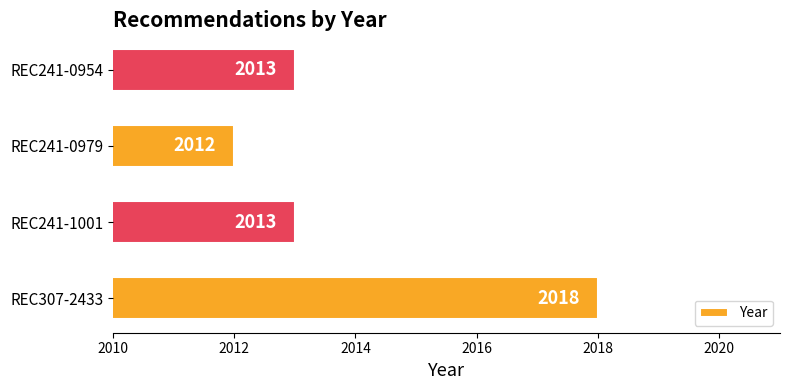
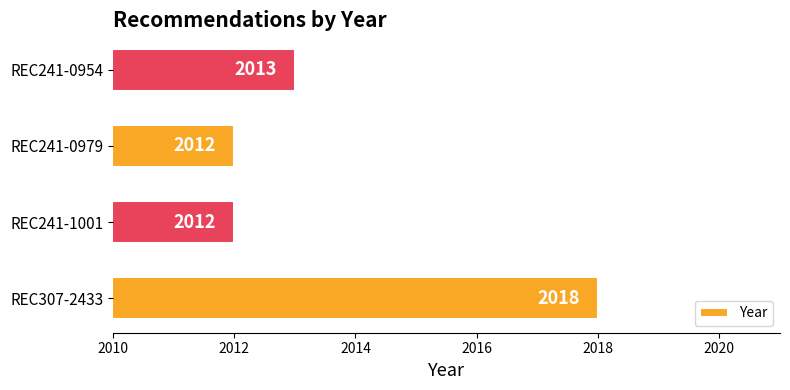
  {
    "REC241-0954": 2013,
    "REC241-0979": 2012,
-   "REC241-1001": 2013,
+   "REC241-1001": 2012,
    "REC307-2433": 2018
  }
